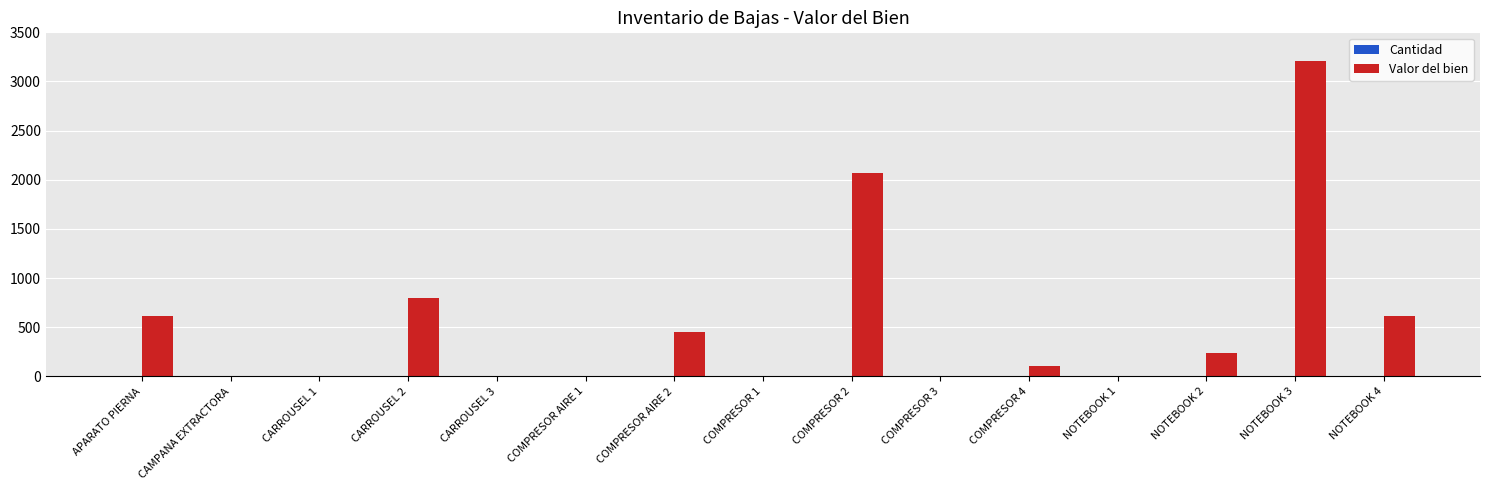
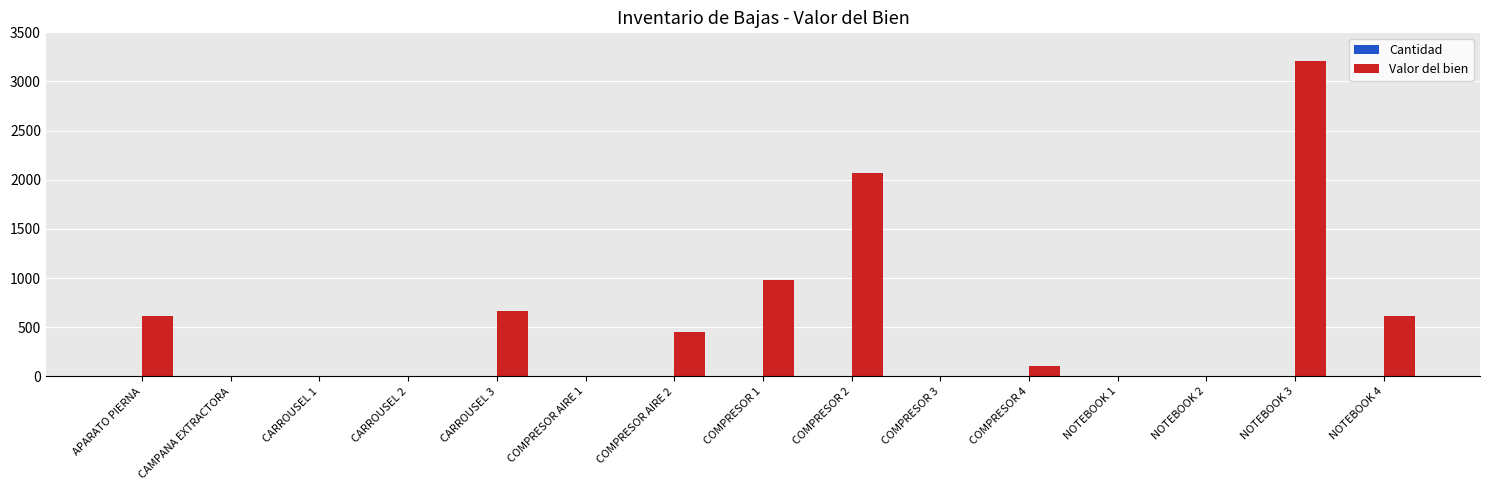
  {
    "Valor del bien": {
      "APARATO PIERNA": 600,
-     "CARROUSEL 2": 800,
-     "CARROUSEL 3": 0,
+     "CARROUSEL 2": 0,
+     "CARROUSEL 3": 700,
      "COMPRESOR AIRE 2": 500,
-     "COMPRESOR 1": 0,
+     "COMPRESOR 1": 1000,
      "COMPRESOR 2": 2100,
      "COMPRESOR 4": 100,
-     "NOTEBOOK 2": 200,
+     "NOTEBOOK 2": 0,
      "NOTEBOOK 3": 3200,
      "NOTEBOOK 4": 600
    }
  }
